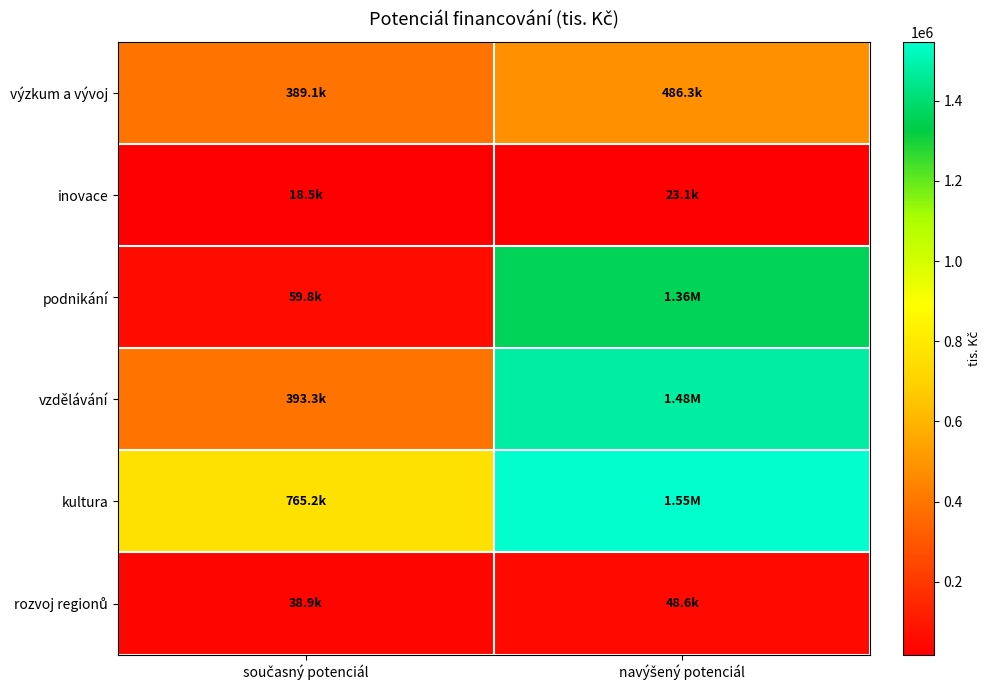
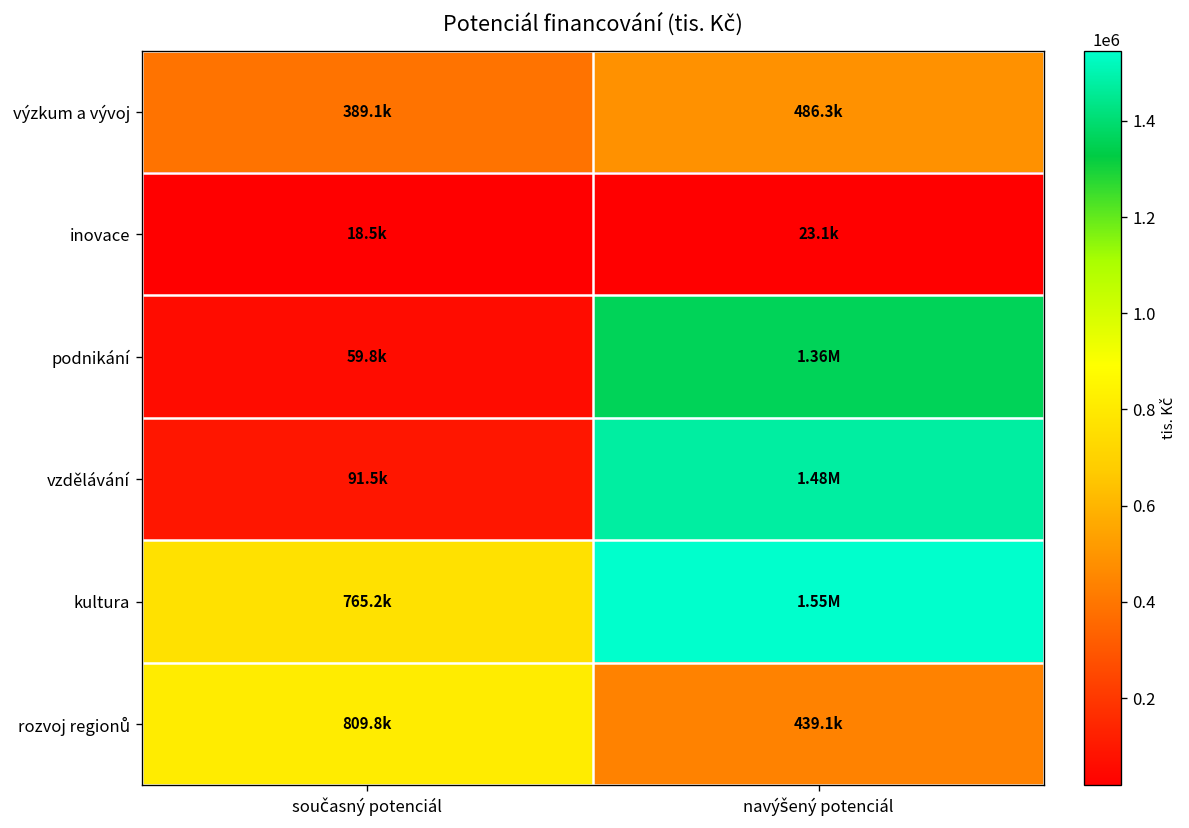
  {
    "výzkum a vývoj": {
      "současný potenciál": "389.1k",
      "navýšený potenciál": "486.3k"
    },
    "inovace": {
      "současný potenciál": "18.5k",
      "navýšený potenciál": "23.1k"
    },
    "podnikání": {
      "současný potenciál": "59.8k",
      "navýšený potenciál": "1.36M"
    },
    "vzdělávání": {
-     "současný potenciál": "393.3k",
+     "současný potenciál": "91.5k",
      "navýšený potenciál": "1.48M"
    },
    "kultura": {
      "současný potenciál": "765.2k",
      "navýšený potenciál": "1.55M"
    },
    "rozvoj regionů": {
-     "současný potenciál": "38.9k",
-     "navýšený potenciál": "48.6k"
+     "současný potenciál": "809.8k",
+     "navýšený potenciál": "439.1k"
    }
  }
